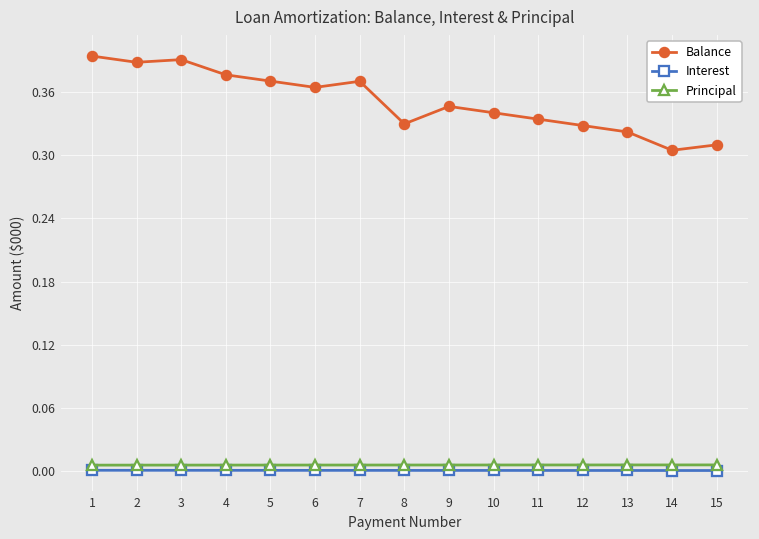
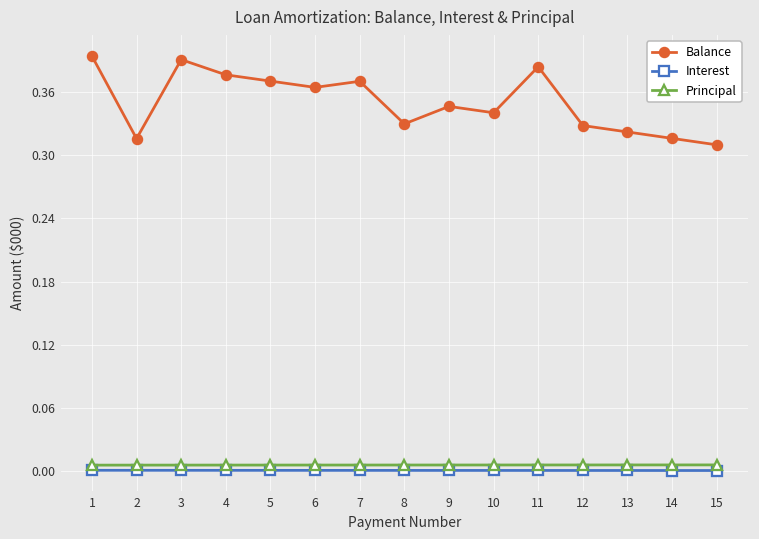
  {
    "Balance": {
      "1": 0.39,
-     "2": 0.39,
+     "2": 0.32,
      "3": 0.39,
      "4": 0.38,
      "5": 0.37,
      "6": 0.36,
      "7": 0.37,
      "8": 0.33,
      "9": 0.35,
      "10": 0.34,
-     "11": 0.33,
+     "11": 0.38,
      "12": 0.33,
      "13": 0.32,
-     "14": 0.30,
+     "14": 0.32,
      "15": 0.31
    },
    "Interest": {
      "1": 0.00,
      "2": 0.00,
      "3": 0.00,
      "4": 0.00,
      "5": 0.00,
      "6": 0.00,
      "7": 0.00,
      "8": 0.00,
      "9": 0.00,
      "10": 0.00,
      "11": 0.00,
      "12": 0.00,
      "13": 0.00,
      "14": 0.00,
      "15": 0.00
    },
    "Principal": {
      "1": 0.01,
      "2": 0.01,
      "3": 0.01,
      "4": 0.01,
      "5": 0.01,
      "6": 0.01,
      "7": 0.01,
      "8": 0.01,
      "9": 0.01,
      "10": 0.01,
      "11": 0.01,
      "12": 0.01,
      "13": 0.01,
      "14": 0.01,
      "15": 0.01
    }
  }
